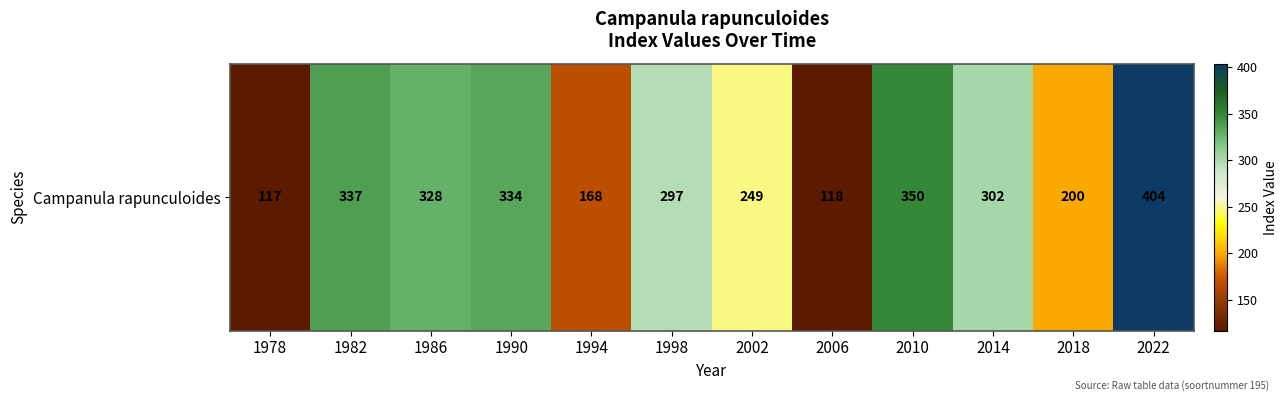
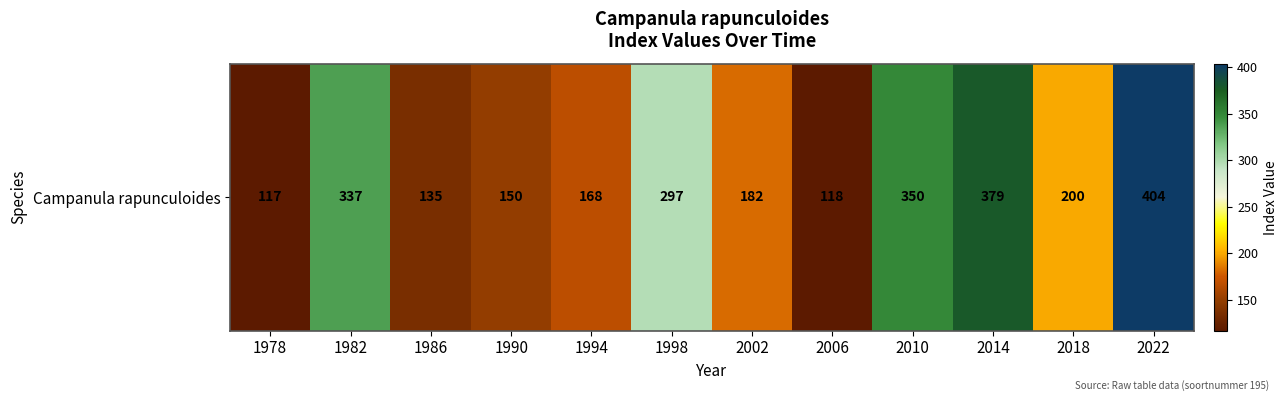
  {
    "Campanula rapunculoides": {
      "1978": 117,
      "1982": 337,
-     "1986": 328,
-     "1990": 334,
+     "1986": 135,
+     "1990": 150,
      "1994": 168,
      "1998": 297,
-     "2002": 249,
+     "2002": 182,
      "2006": 118,
      "2010": 350,
-     "2014": 302,
+     "2014": 379,
      "2018": 200,
      "2022": 404
    }
  }
